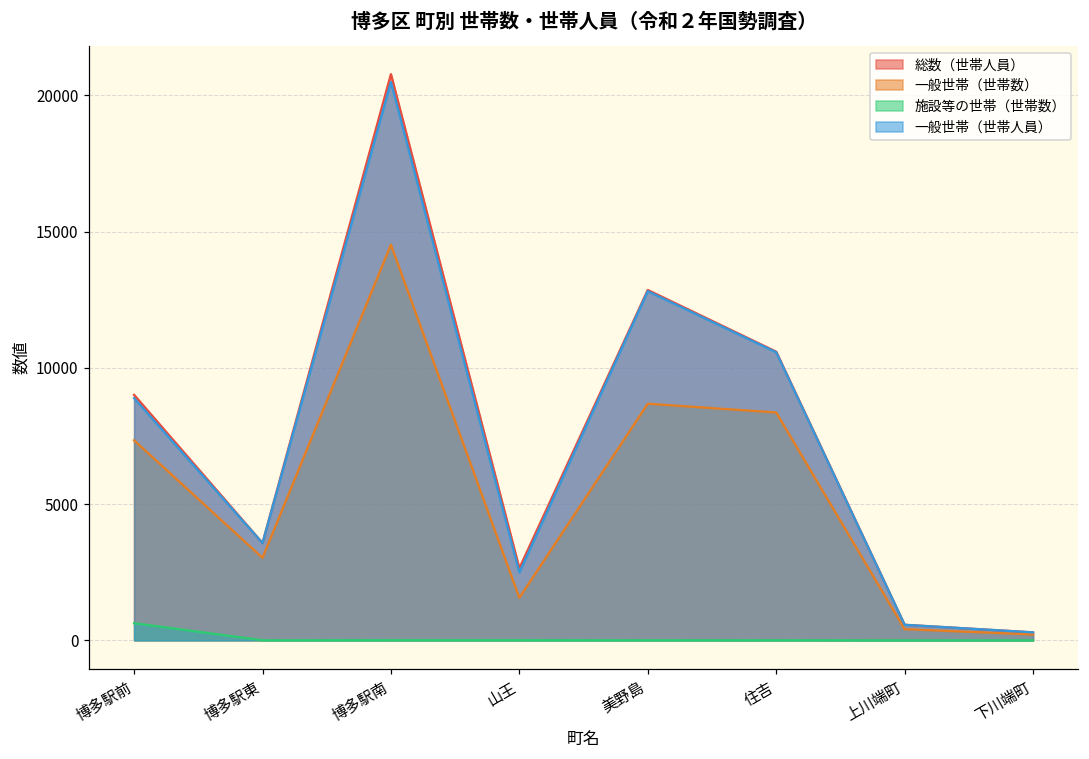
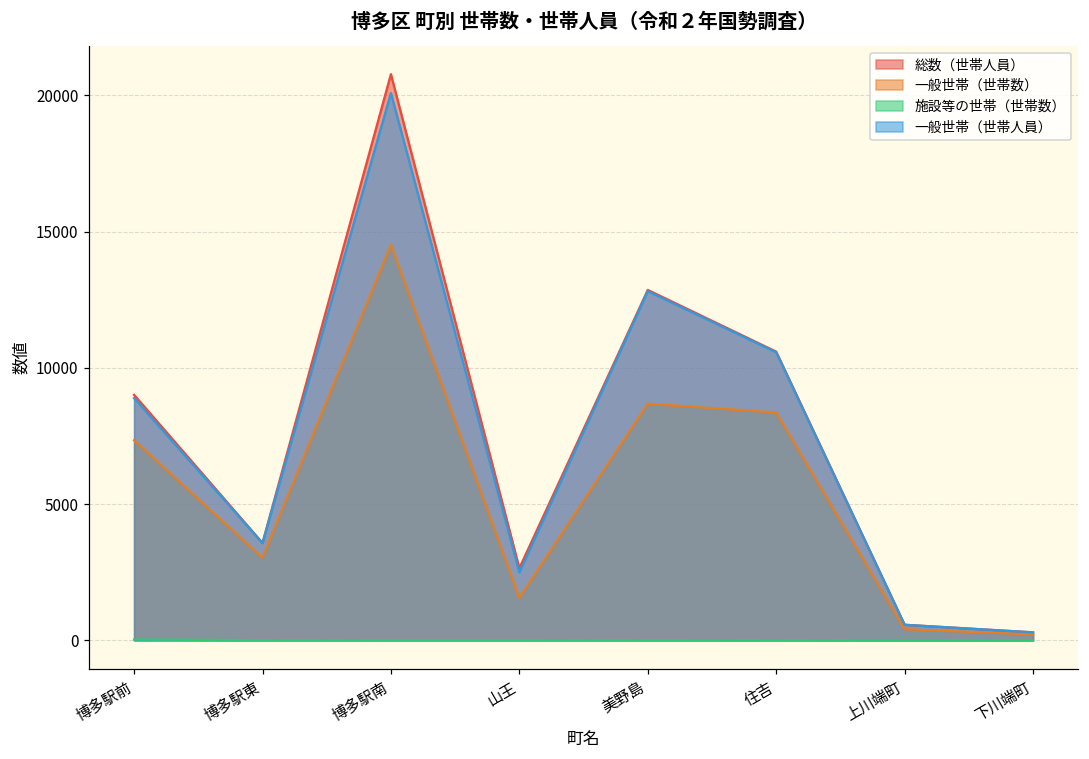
  {
    "施設等の世帯（世帯数）": {
-     "博多駅前": 600,
+     "博多駅前": 0,
      "博多駅東": 0,
      "博多駅南": 0,
      "山王": 0,
      "美野島": 0,
      "住吉": 0,
      "上川端町": 0,
      "下川端町": 0
    },
    "一般世帯（世帯人員）": {
      "博多駅前": 8900,
-     "博多駅南": 20500,
+     "博多駅南": 20100,
      "山王": 2500
    }
  }
